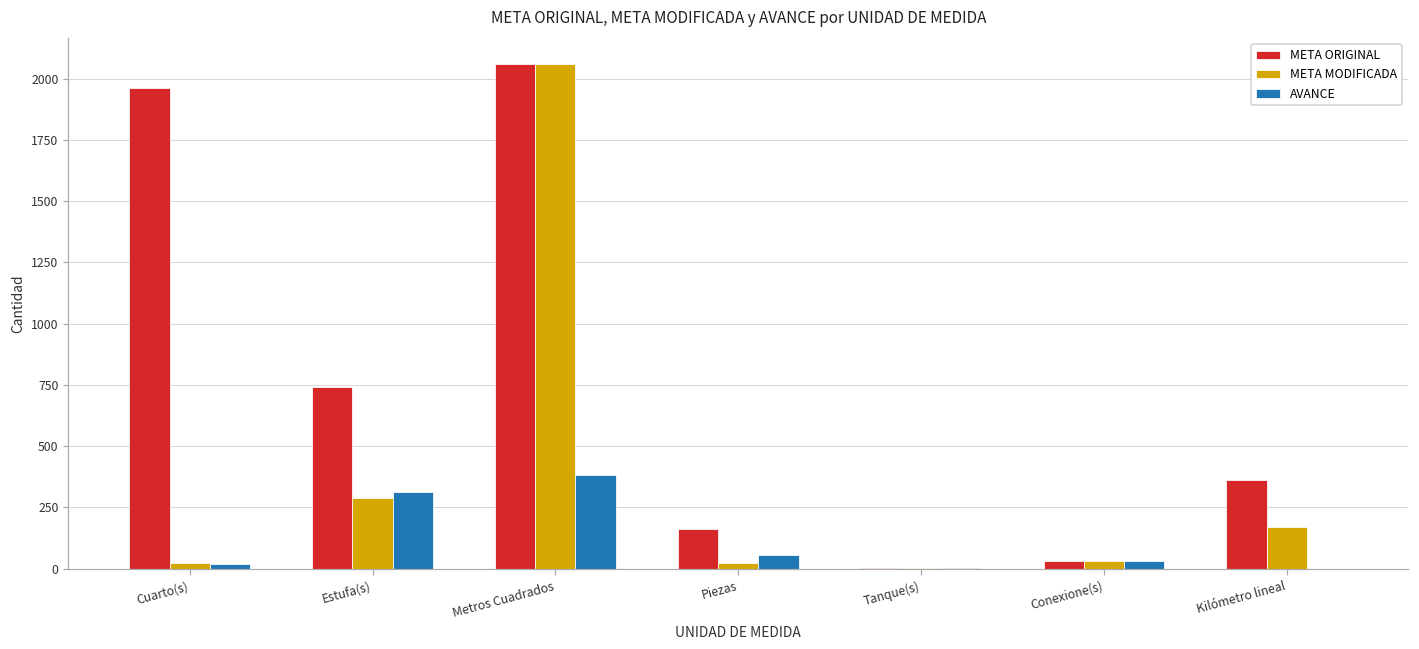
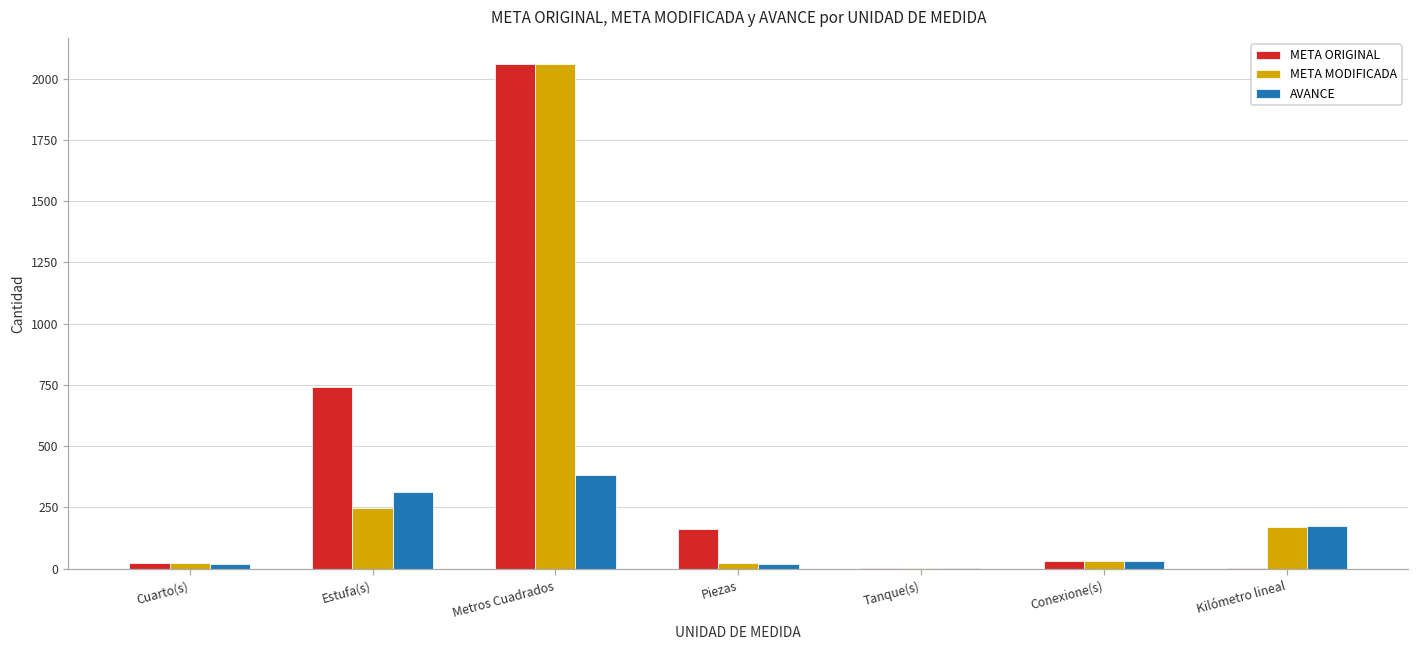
  {
    "META ORIGINAL": {
-     "Cuarto(s)": 1960,
+     "Cuarto(s)": 20,
      "Estufa(s)": 740,
      "Metros Cuadrados": 2060,
      "Piezas": 160,
      "Conexione(s)": 30,
-     "Kilómetro lineal": 360
+     "Kilómetro lineal": 0
    },
    "META MODIFICADA": {
      "Cuarto(s)": 20,
-     "Estufa(s)": 290,
+     "Estufa(s)": 250,
      "Metros Cuadrados": 2060,
      "Piezas": 20,
      "Conexione(s)": 30,
      "Kilómetro lineal": 170
    },
    "AVANCE": {
      "Cuarto(s)": 20,
      "Estufa(s)": 310,
      "Metros Cuadrados": 380,
-     "Piezas": 60,
+     "Piezas": 20,
      "Conexione(s)": 30,
-     "Kilómetro lineal": 0
+     "Kilómetro lineal": 180
    }
  }
